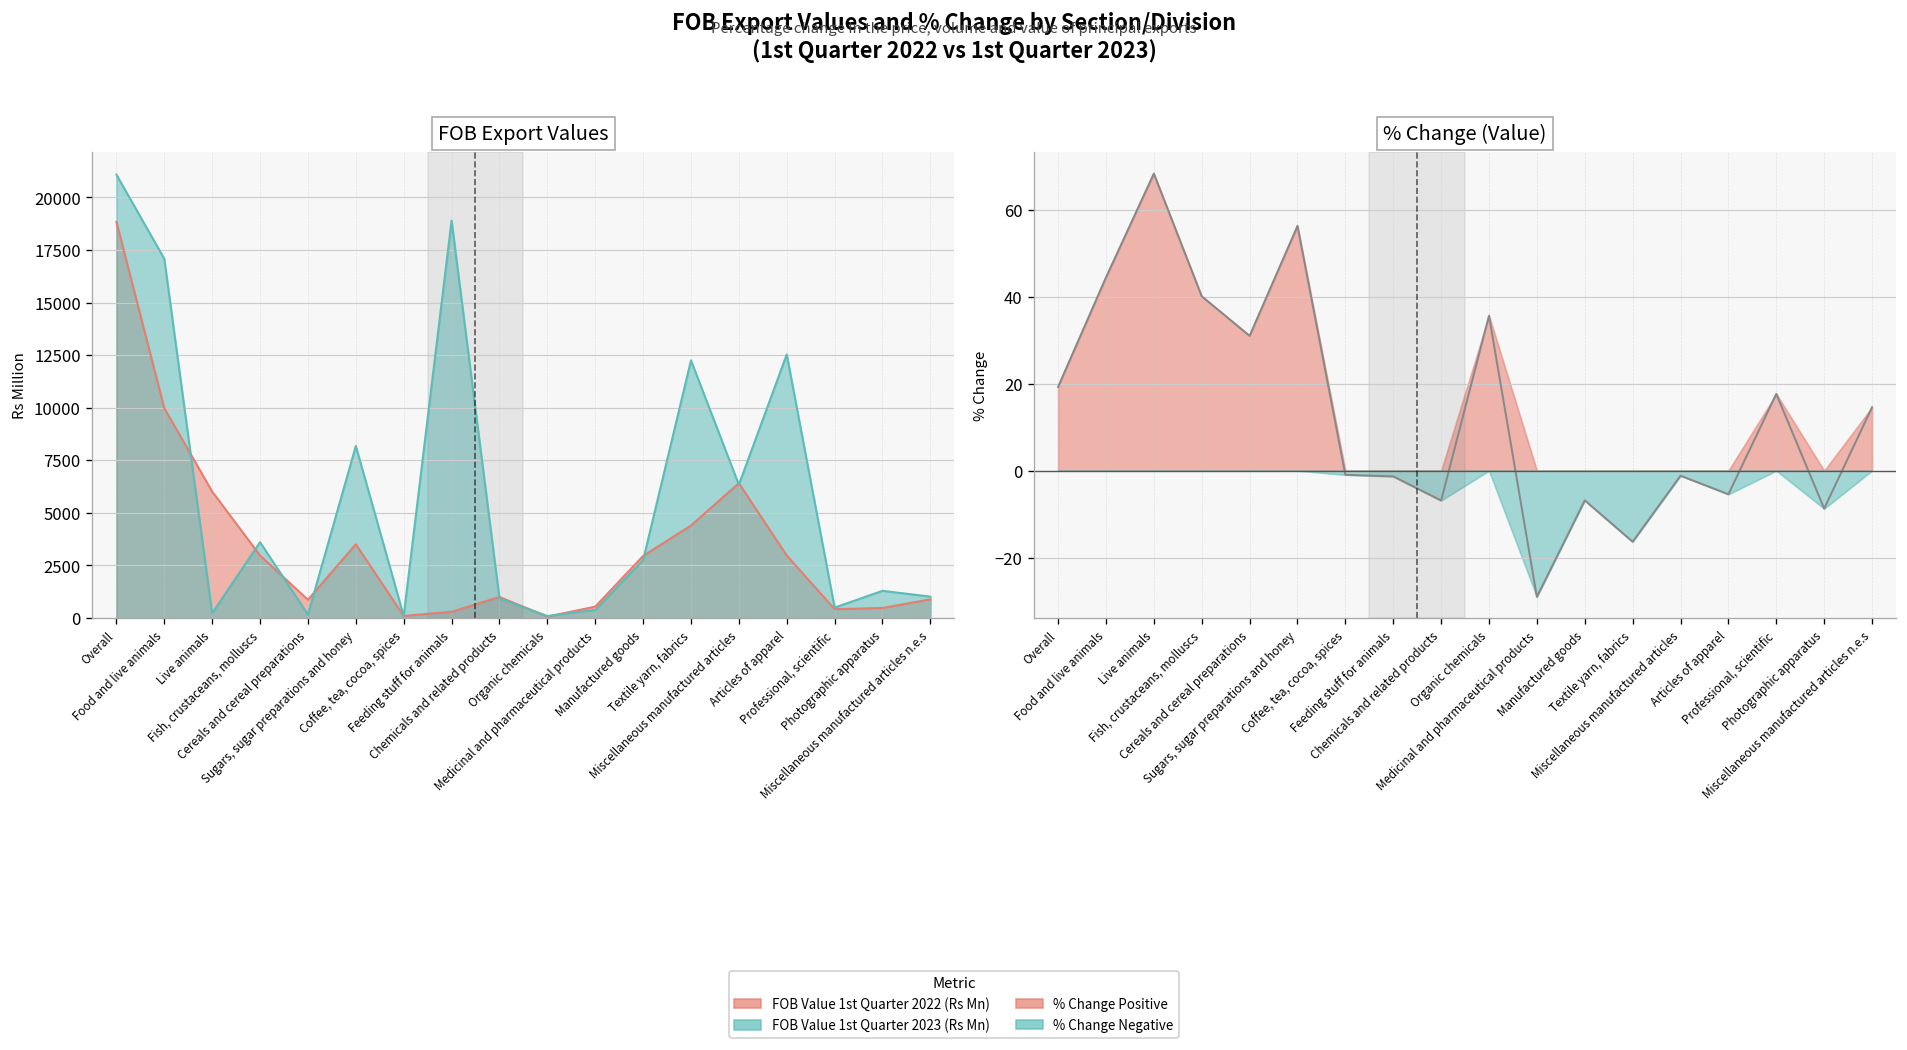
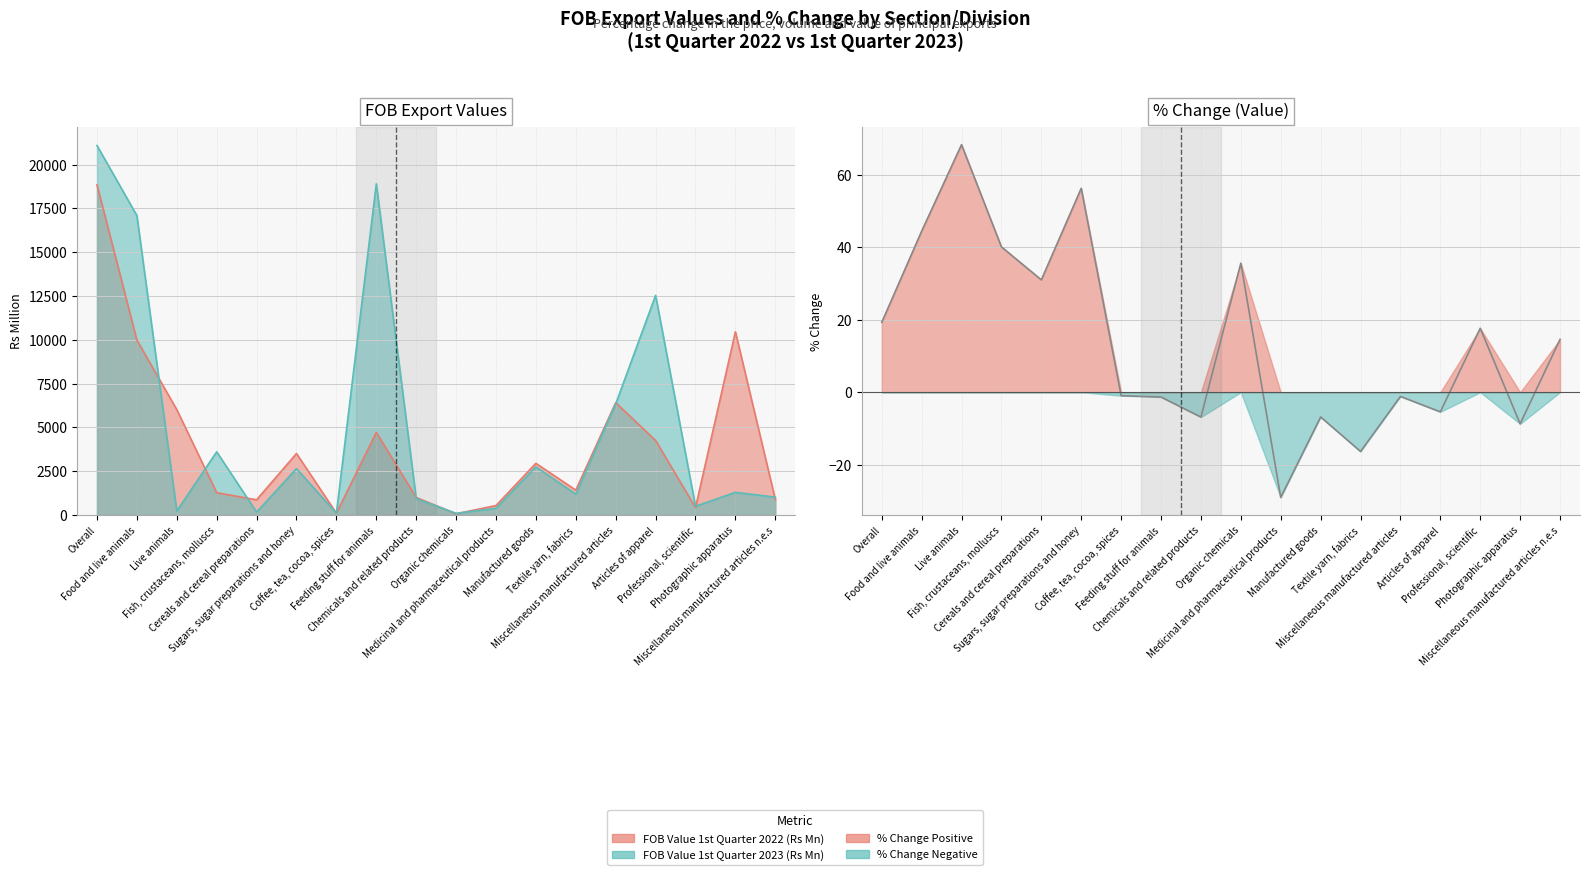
  {
    "FOB Export Values": {
      "FOB Value 1st Quarter 2022 (Rs Mn)": {
        "Overall": 18800,
        "Food and live animals": 10000,
        "Live animals": 6000,
-       "Fish, crustaceans, molluscs": 3000,
+       "Fish, crustaceans, molluscs": 1300,
        "Cereals and cereal preparations": 900,
        "Sugars, sugar preparations and honey": 3500,
-       "Feeding stuff for animals": 300,
+       "Feeding stuff for animals": 4700,
        "Medicinal and pharmaceutical products": 500,
        "Manufactured goods": 3000,
-       "Textile yarn, fabrics": 4400,
-       "Articles of apparel": 3000,
-       "Photographic apparatus": 500
+       "Textile yarn, fabrics": 1400,
+       "Articles of apparel": 4300,
+       "Photographic apparatus": 10500
      },
      "FOB Value 1st Quarter 2023 (Rs Mn)": {
        "Overall": 21100,
        "Food and live animals": 17100,
        "Live animals": 200,
        "Fish, crustaceans, molluscs": 3600,
        "Cereals and cereal preparations": 200,
-       "Sugars, sugar preparations and honey": 8200,
+       "Sugars, sugar preparations and honey": 2600,
        "Feeding stuff for animals": 18900,
        "Medicinal and pharmaceutical products": 400,
        "Manufactured goods": 2800,
-       "Textile yarn, fabrics": 12300,
+       "Textile yarn, fabrics": 1200,
        "Articles of apparel": 12500,
        "Photographic apparatus": 1300
      }
    }
  }
